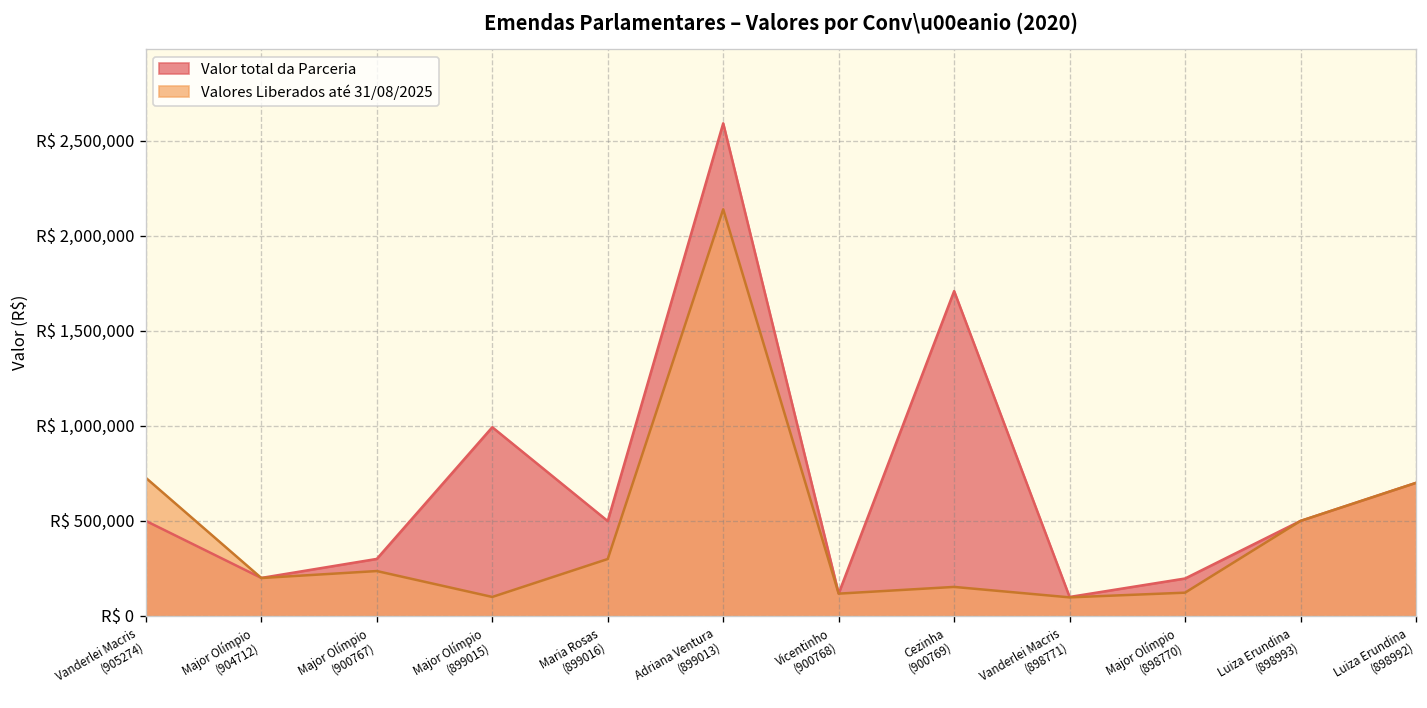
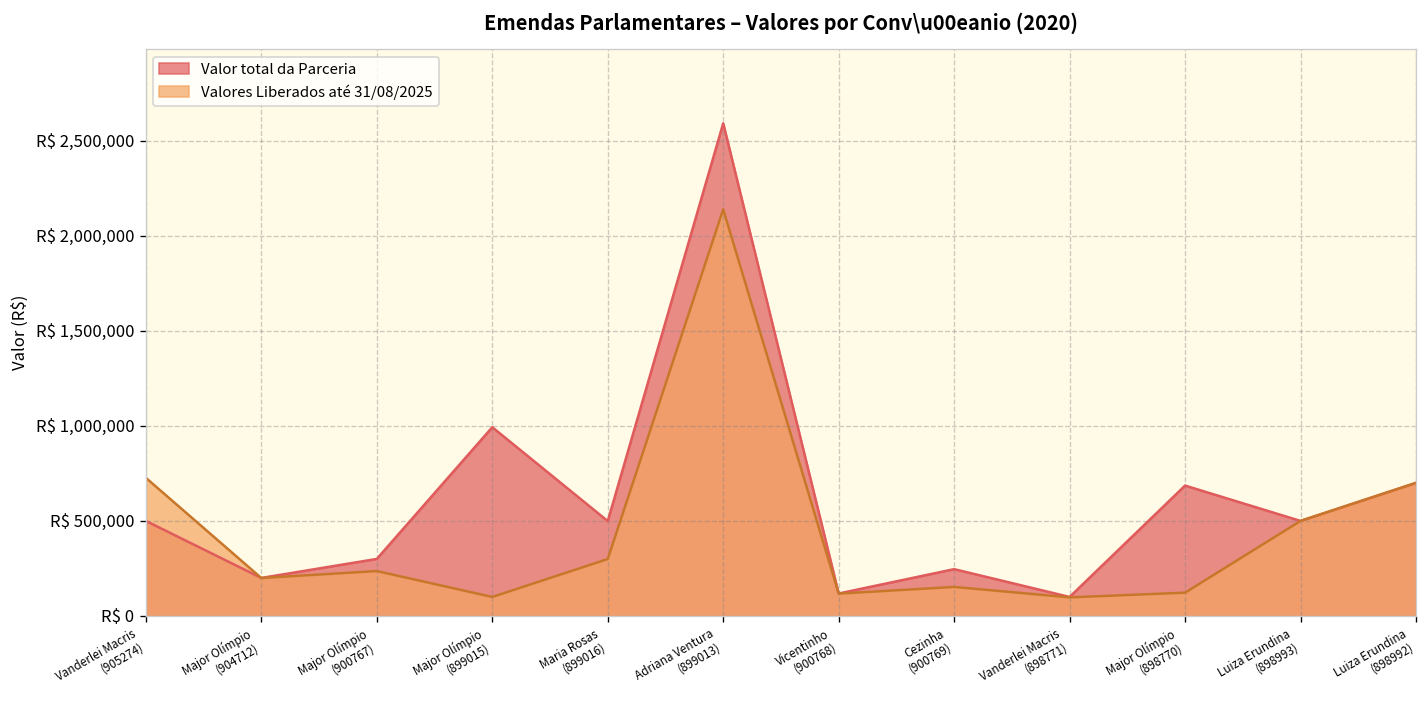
  {
    "Valor total da Parceria": {
      "Vanderlei Macris (905274)": "R$ 500,000",
      "Major Olímpio (900767)": "R$ 300,000",
      "Major Olímpio (899015)": "R$ 990,000",
      "Maria Rosas (899016)": "R$ 500,000",
      "Adriana Ventura (899013)": "R$ 2,590,000",
-     "Cezinha (900769)": "R$ 1,710,000",
-     "Major Olímpio (898770)": "R$ 200,000"
+     "Cezinha (900769)": "R$ 250,000",
+     "Major Olímpio (898770)": "R$ 690,000"
    },
    "Valores Liberados até 31/08/2025": {
      "Vanderlei Macris (905274)": "R$ 730,000",
      "Major Olímpio (900767)": "R$ 240,000",
      "Major Olímpio (899015)": "R$ 100,000",
      "Maria Rosas (899016)": "R$ 300,000",
      "Adriana Ventura (899013)": "R$ 2,140,000",
      "Cezinha (900769)": "R$ 150,000",
      "Major Olímpio (898770)": "R$ 120,000"
    }
  }
